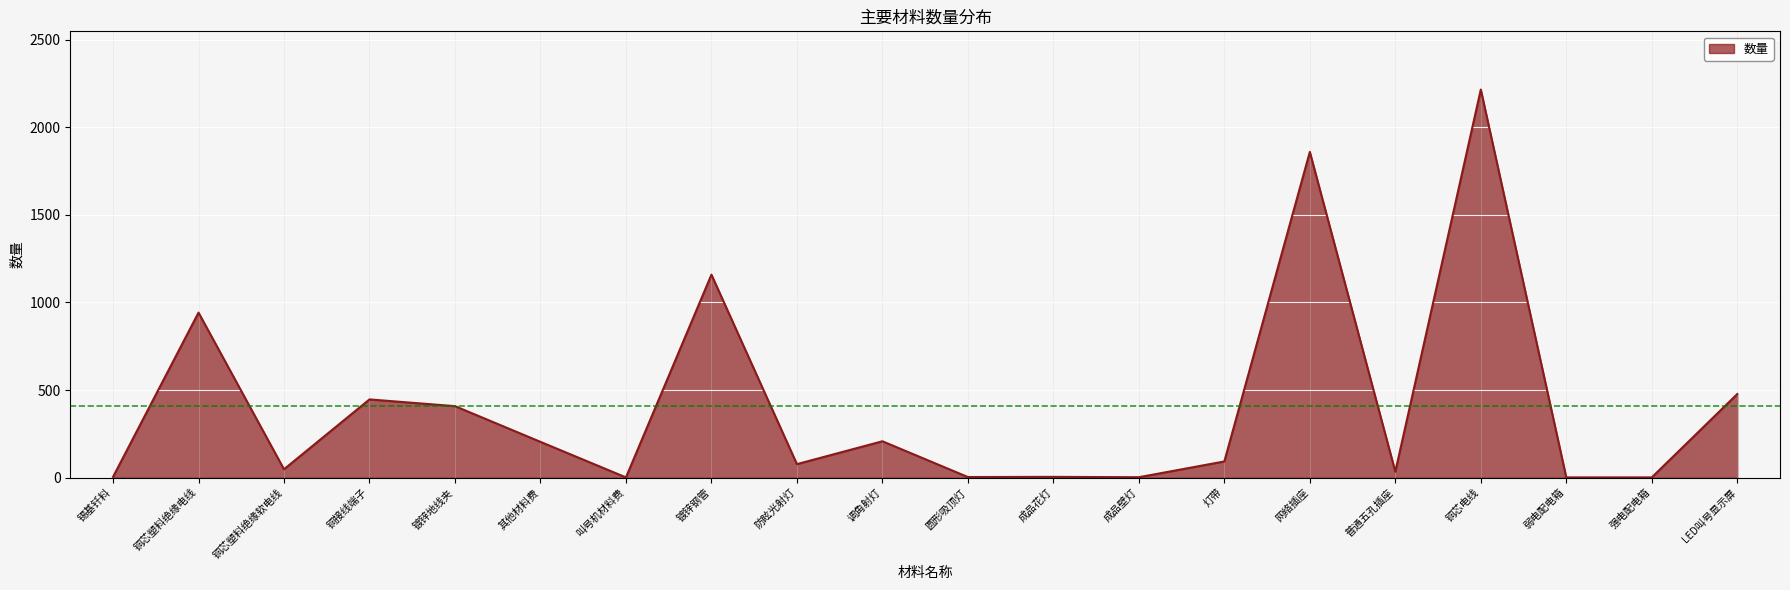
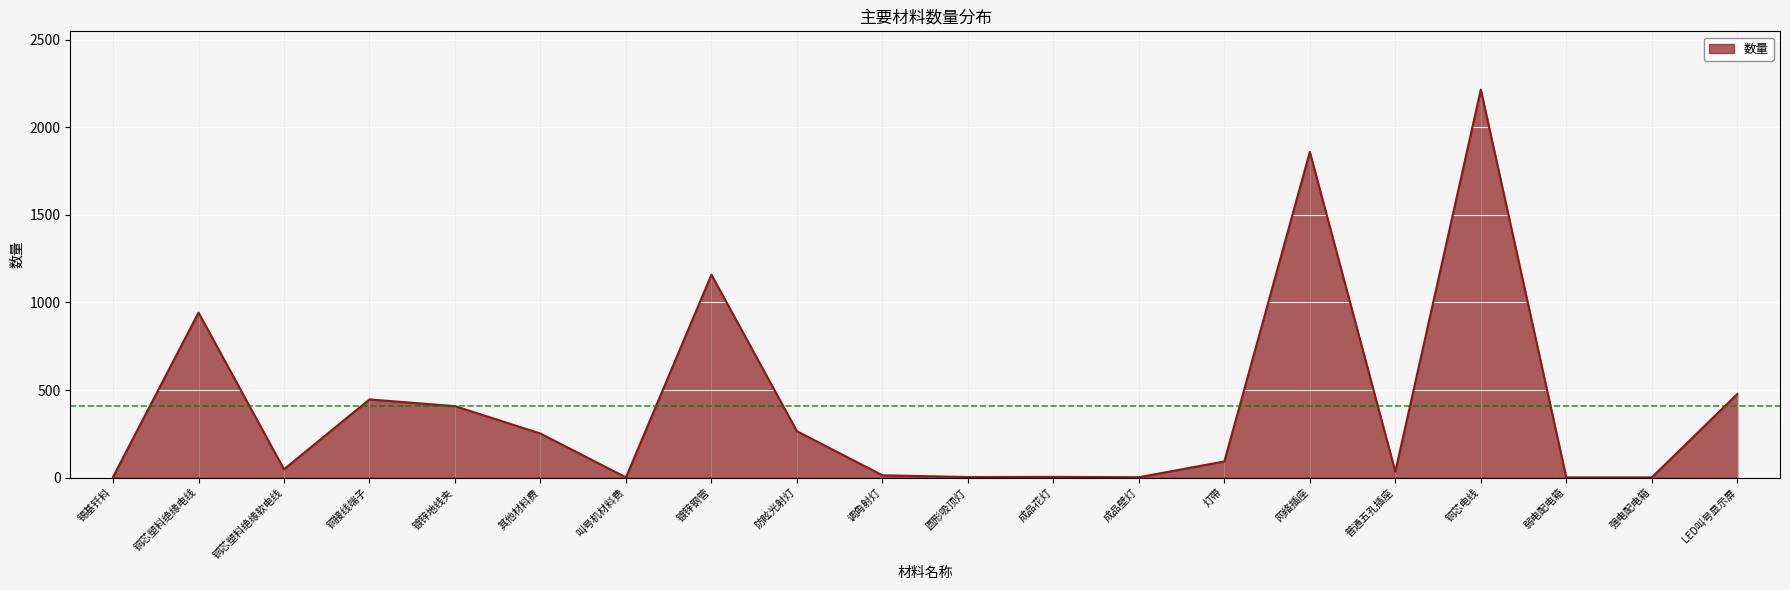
  {
    "锡基钎料": 0,
    "铜芯塑料绝缘电线": 940,
    "铜芯塑料绝缘软电线": 50,
    "铜接线端子": 450,
    "镀锌地线夹": 410,
-   "其他材料费": 200,
+   "其他材料费": 250,
    "叫号机材料费": 0,
    "镀锌钢管": 1160,
-   "防眩光射灯": 80,
-   "调角射灯": 210,
+   "防眩光射灯": 260,
+   "调角射灯": 10,
    "圆形吸顶灯": 0,
    "成品花灯": 0,
    "成品壁灯": 0,
    "灯带": 90,
    "网络插座": 1860,
    "普通五孔插座": 30,
    "铜芯电线": 2220,
    "弱电配电箱": 0,
    "强电配电箱": 0,
    "LED叫号显示屏": 480
  }
